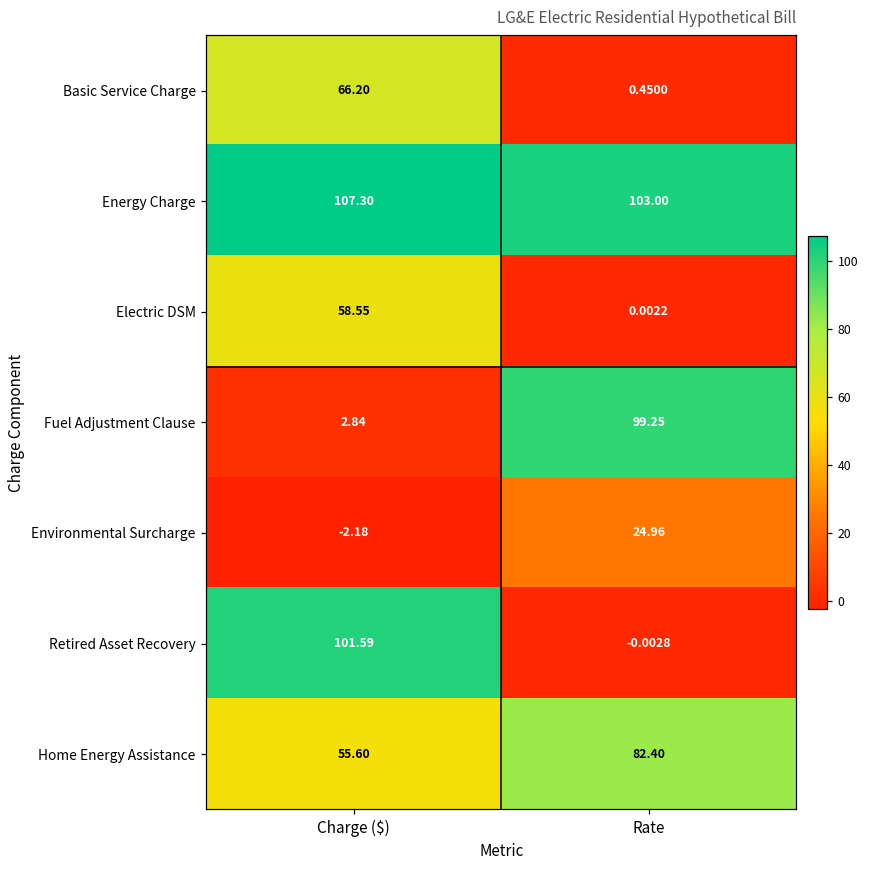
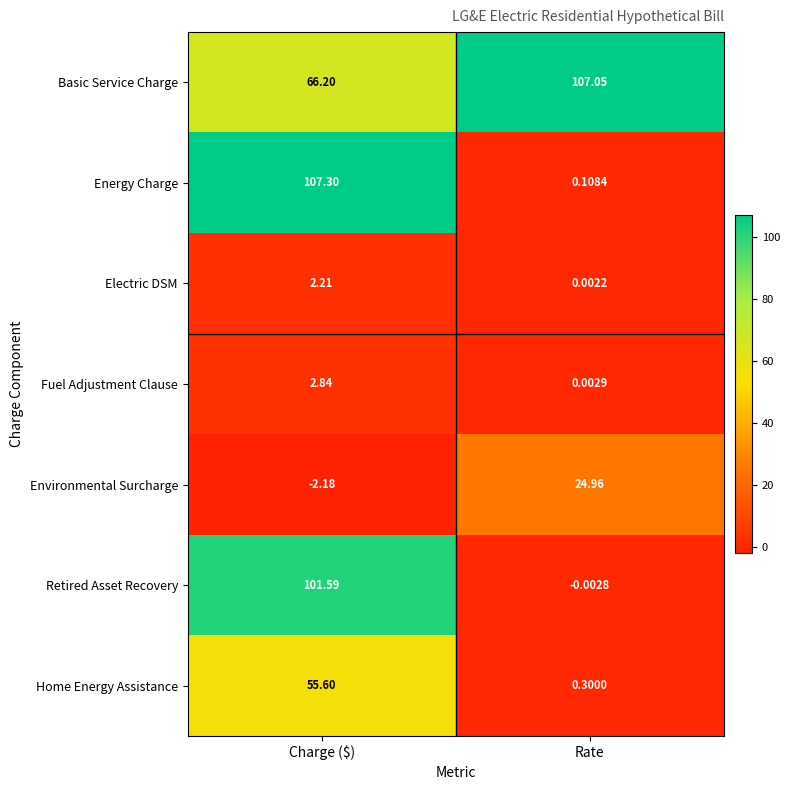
  {
    "Basic Service Charge": {
      "Charge ($)": 66.20,
-     "Rate": 0.4500
+     "Rate": 107.05
    },
    "Energy Charge": {
      "Charge ($)": 107.30,
-     "Rate": 103.00
+     "Rate": 0.1084
    },
    "Electric DSM": {
-     "Charge ($)": 58.55,
+     "Charge ($)": 2.21,
      "Rate": 0.0022
    },
    "Fuel Adjustment Clause": {
      "Charge ($)": 2.84,
-     "Rate": 99.25
+     "Rate": 0.0029
    },
    "Environmental Surcharge": {
      "Charge ($)": -2.18,
      "Rate": 24.96
    },
    "Retired Asset Recovery": {
      "Charge ($)": 101.59,
      "Rate": -0.0028
    },
    "Home Energy Assistance": {
      "Charge ($)": 55.60,
-     "Rate": 82.40
+     "Rate": 0.3000
    }
  }
